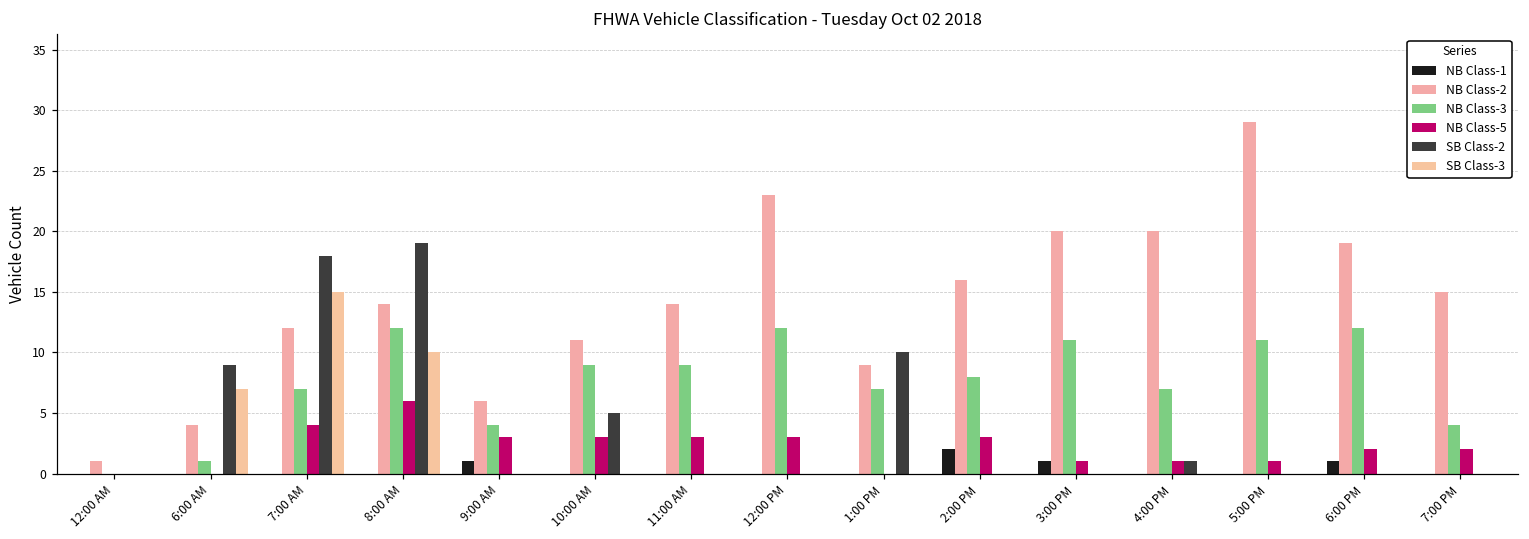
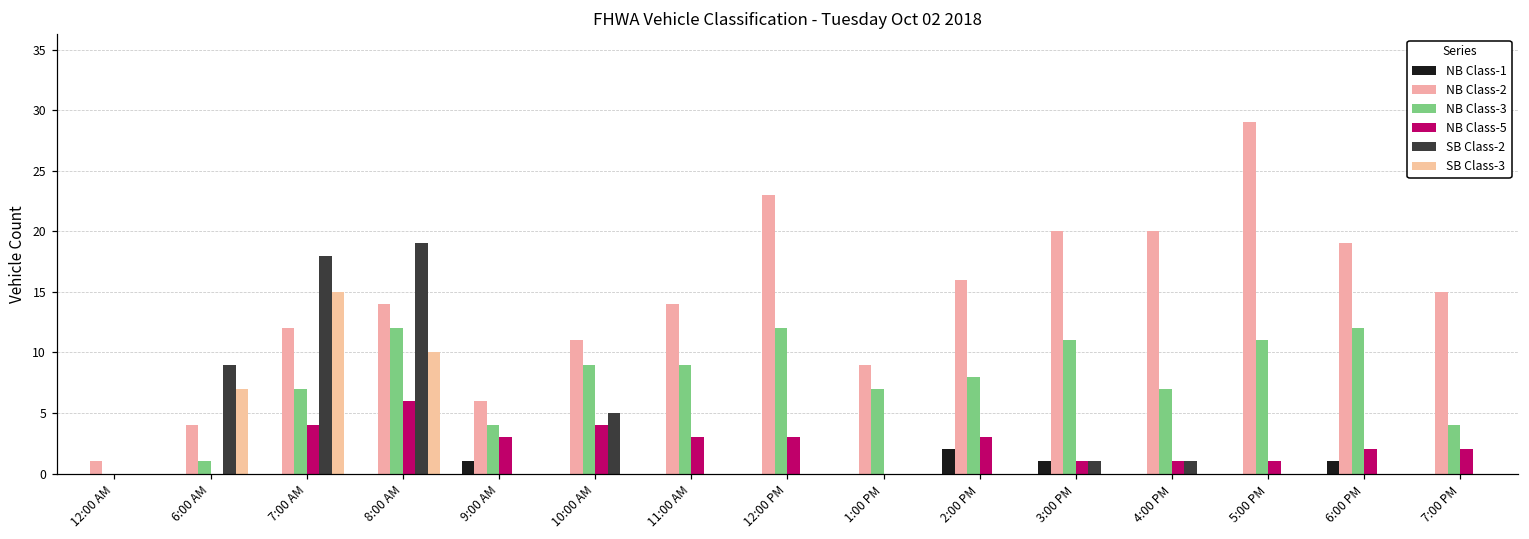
  {
    "NB Class-1": {
      "12:00 AM": 0,
      "6:00 AM": 0,
      "7:00 AM": 0,
      "8:00 AM": 0,
      "9:00 AM": 1,
      "10:00 AM": 0,
      "11:00 AM": 0,
      "12:00 PM": 0,
      "1:00 PM": 0,
      "2:00 PM": 2,
      "3:00 PM": 1,
      "4:00 PM": 0,
      "5:00 PM": 0,
      "6:00 PM": 1,
      "7:00 PM": 0
    },
    "NB Class-3": {
      "12:00 AM": 0,
      "6:00 AM": 1,
      "7:00 AM": 7,
      "8:00 AM": 12,
      "9:00 AM": 4,
      "10:00 AM": 9,
      "11:00 AM": 9,
      "12:00 PM": 12,
      "1:00 PM": 7,
      "2:00 PM": 8,
      "3:00 PM": 11,
      "4:00 PM": 7,
      "5:00 PM": 11,
      "6:00 PM": 12,
      "7:00 PM": 4
    },
    "NB Class-5": {
      "12:00 AM": 0,
      "6:00 AM": 0,
      "7:00 AM": 4,
      "8:00 AM": 6,
      "9:00 AM": 3,
-     "10:00 AM": 3,
+     "10:00 AM": 4,
      "11:00 AM": 3,
      "12:00 PM": 3,
      "1:00 PM": 0,
      "2:00 PM": 3,
      "3:00 PM": 1,
      "4:00 PM": 1,
      "5:00 PM": 1,
      "6:00 PM": 2,
      "7:00 PM": 2
    },
    "SB Class-2": {
      "12:00 AM": 0,
      "6:00 AM": 9,
      "7:00 AM": 18,
      "8:00 AM": 19,
      "9:00 AM": 0,
      "10:00 AM": 5,
      "11:00 AM": 0,
      "12:00 PM": 0,
-     "1:00 PM": 10,
+     "1:00 PM": 0,
      "2:00 PM": 0,
-     "3:00 PM": 0,
+     "3:00 PM": 1,
      "4:00 PM": 1,
      "5:00 PM": 0,
      "6:00 PM": 0,
      "7:00 PM": 0
    }
  }
